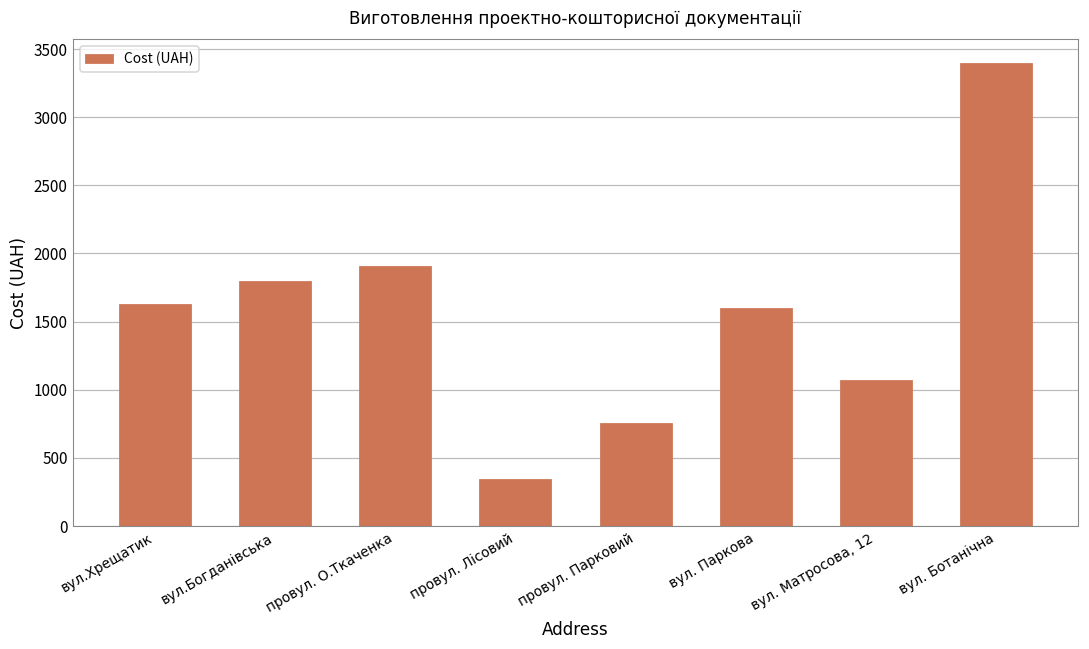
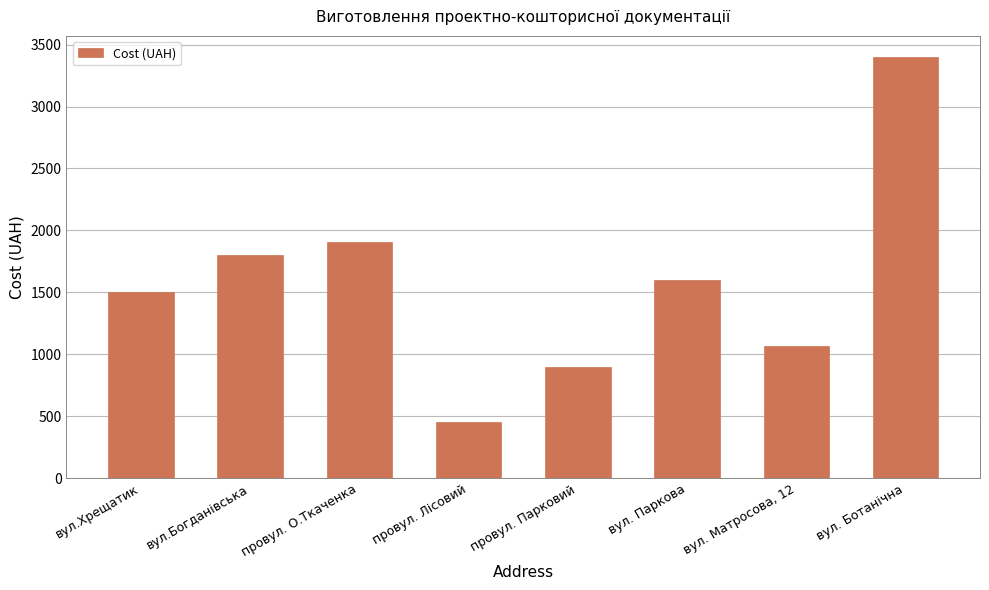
  {
-   "вул.Хрещатик": 1630,
+   "вул.Хрещатик": 1500,
    "вул.Богданівська": 1800,
    "провул. О.Ткаченка": 1910,
-   "провул. Лісовий": 340,
-   "провул. Парковий": 760,
+   "провул. Лісовий": 450,
+   "провул. Парковий": 900,
    "вул. Паркова": 1600,
    "вул. Матросова, 12": 1070,
    "вул. Ботанічна": 3400
  }
